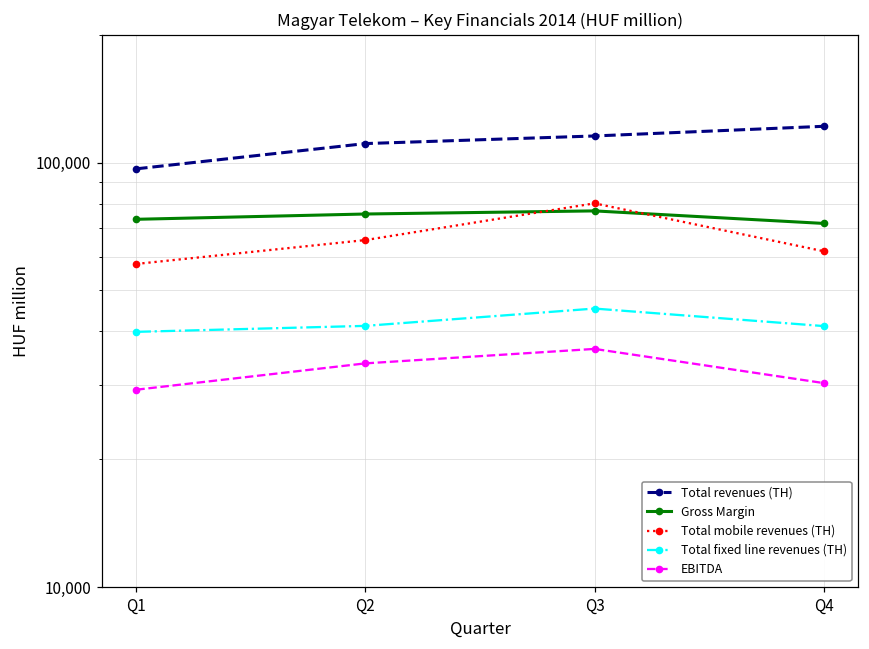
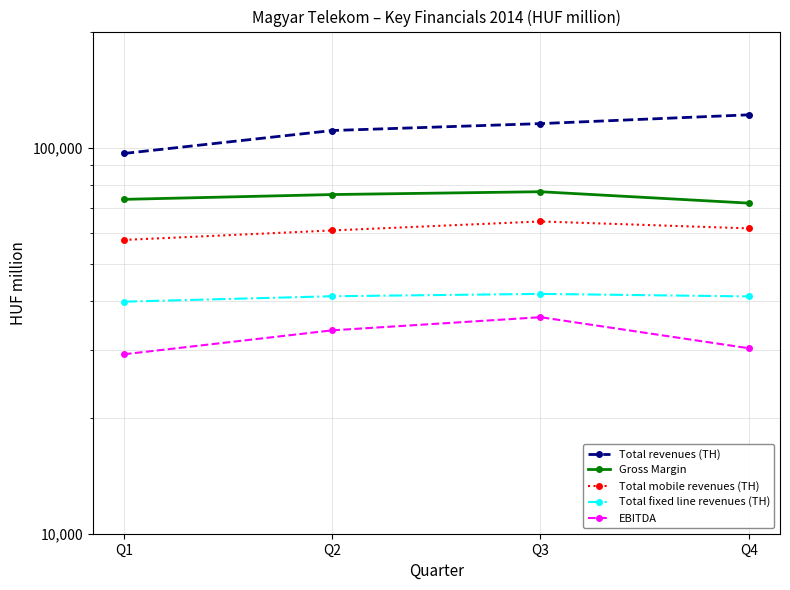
  {
    "Total revenues (TH)": {
      "Q1": "97,000",
      "Q2": "111,000",
      "Q3": "115,000",
      "Q4": "122,000"
    },
    "Gross Margin": {
      "Q1": "73,000",
      "Q2": "76,000",
      "Q3": "77,000",
      "Q4": "72,000"
    },
    "Total mobile revenues (TH)": {
      "Q1": "58,000",
-     "Q2": "66,000",
-     "Q3": "80,000",
+     "Q2": "61,000",
+     "Q3": "64,000",
      "Q4": "62,000"
    },
    "Total fixed line revenues (TH)": {
      "Q1": "40,000",
      "Q2": "41,000",
-     "Q3": "45,000",
+     "Q3": "42,000",
      "Q4": "41,000"
    },
    "EBITDA": {
      "Q1": "29,000",
      "Q2": "34,000",
      "Q3": "36,000",
      "Q4": "30,000"
    }
  }
